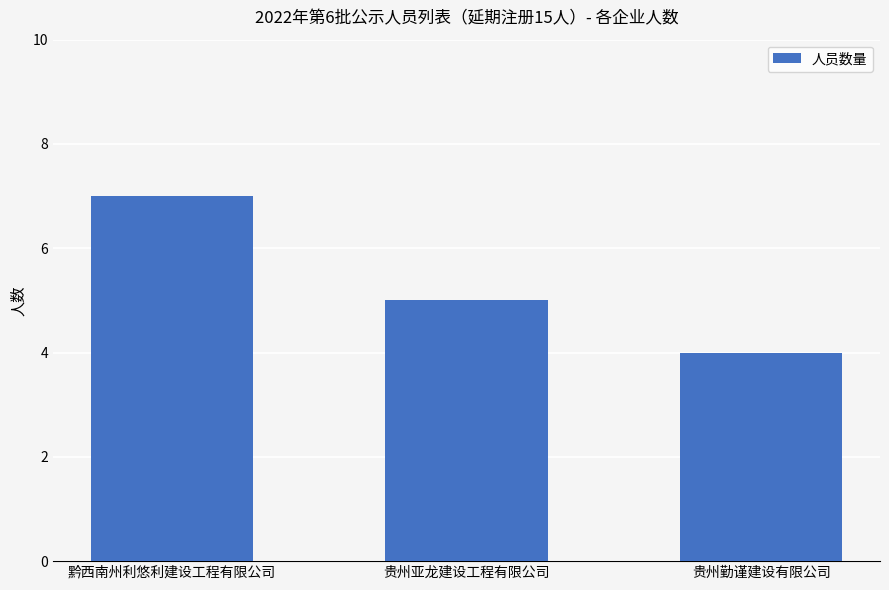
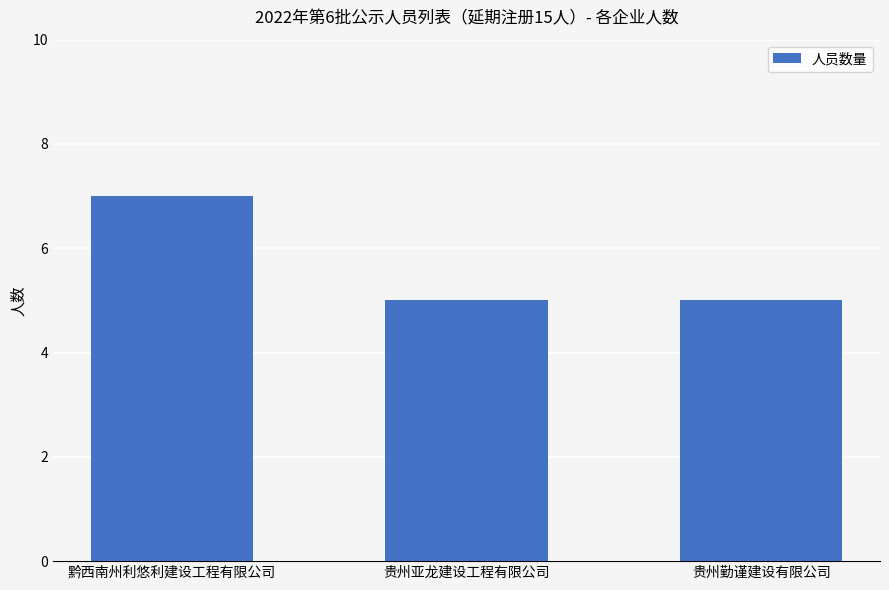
  {
    "黔西南州利悠利建设工程有限公司": 7,
    "贵州亚龙建设工程有限公司": 5,
-   "贵州勤谨建设有限公司": 4
+   "贵州勤谨建设有限公司": 5
  }
